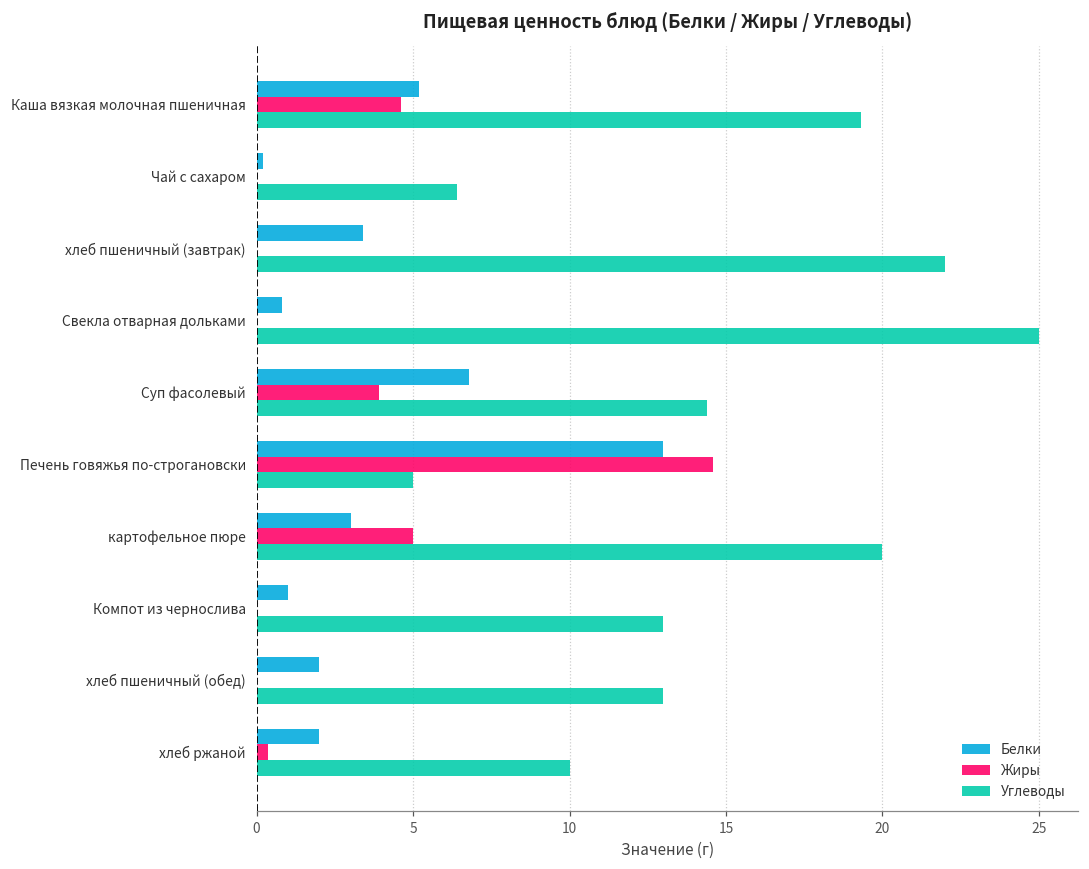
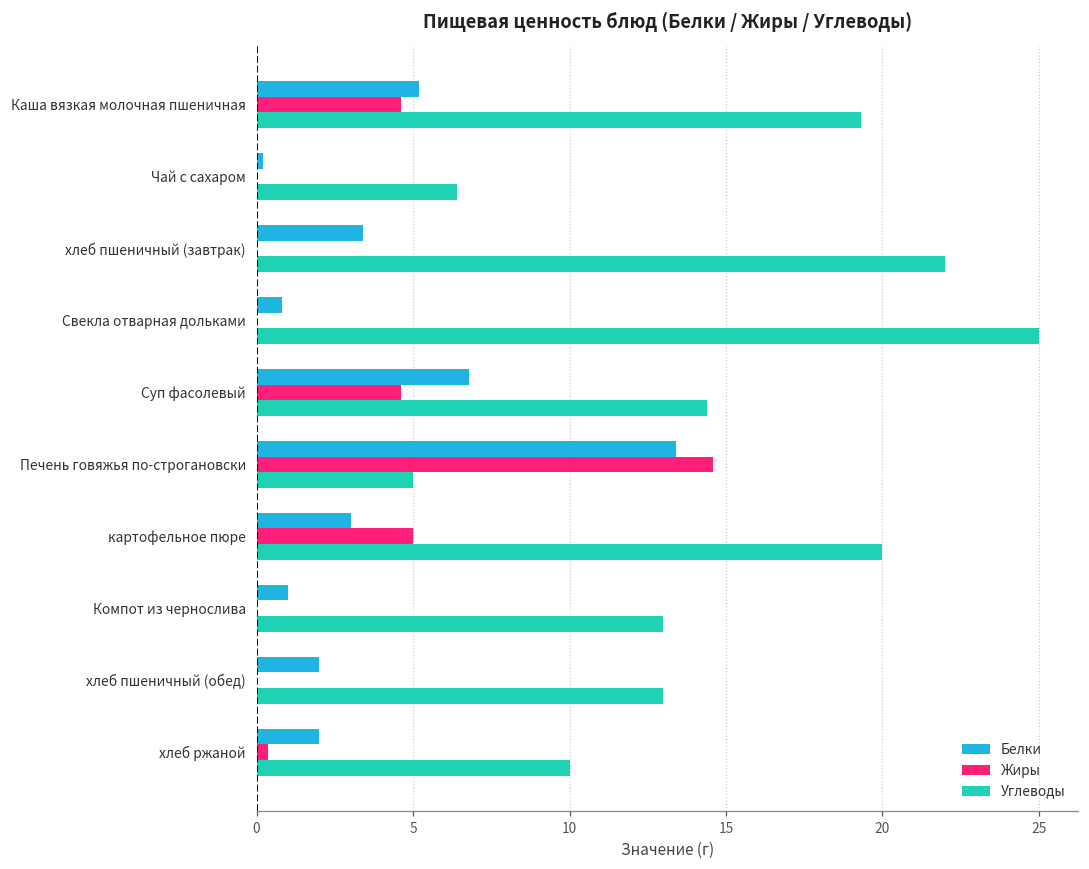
  {
    "Белки": {
      "Каша вязкая молочная пшеничная": 5.2,
      "Чай с сахаром": 0.2,
      "хлеб пшеничный (завтрак)": 3.4,
      "Свекла отварная дольками": 0.8,
      "Суп фасолевый": 6.8,
-     "Печень говяжья по-строгановски": 13.0,
+     "Печень говяжья по-строгановски": 13.4,
      "картофельное пюре": 3.0,
      "Компот из чернослива": 1.0,
      "хлеб пшеничный (обед)": 2.0,
      "хлеб ржаной": 2.0
    },
    "Жиры": {
      "Каша вязкая молочная пшеничная": 4.6,
      "Чай с сахаром": 0.0,
      "хлеб пшеничный (завтрак)": 0.0,
      "Свекла отварная дольками": 0.0,
-     "Суп фасолевый": 3.9,
+     "Суп фасолевый": 4.6,
      "Печень говяжья по-строгановски": 14.6,
      "картофельное пюре": 5.0,
      "Компот из чернослива": 0.0,
      "хлеб пшеничный (обед)": 0.0,
      "хлеб ржаной": 0.4
    },
    "Углеводы": {
      "Каша вязкая молочная пшеничная": 19.3,
      "Чай с сахаром": 6.4,
      "хлеб пшеничный (завтрак)": 22.0,
      "Свекла отварная дольками": 25.0,
      "Суп фасолевый": 14.4,
      "Печень говяжья по-строгановски": 5.0,
      "картофельное пюре": 20.0,
      "Компот из чернослива": 13.0,
      "хлеб пшеничный (обед)": 13.0,
      "хлеб ржаной": 10.0
    }
  }
